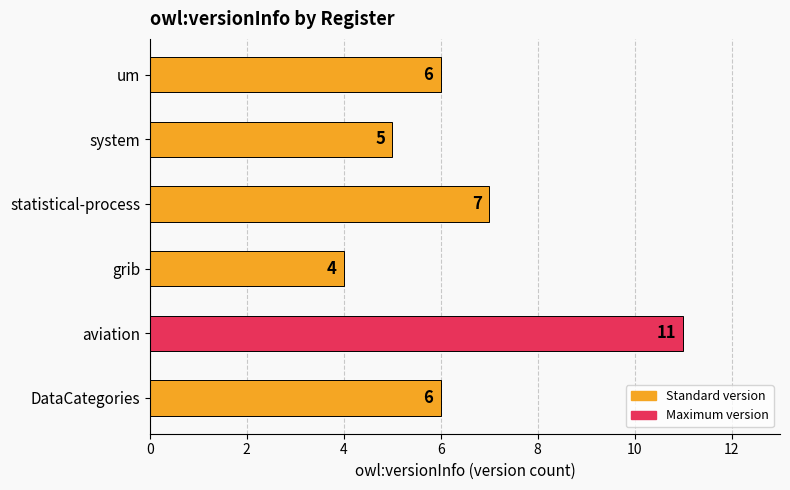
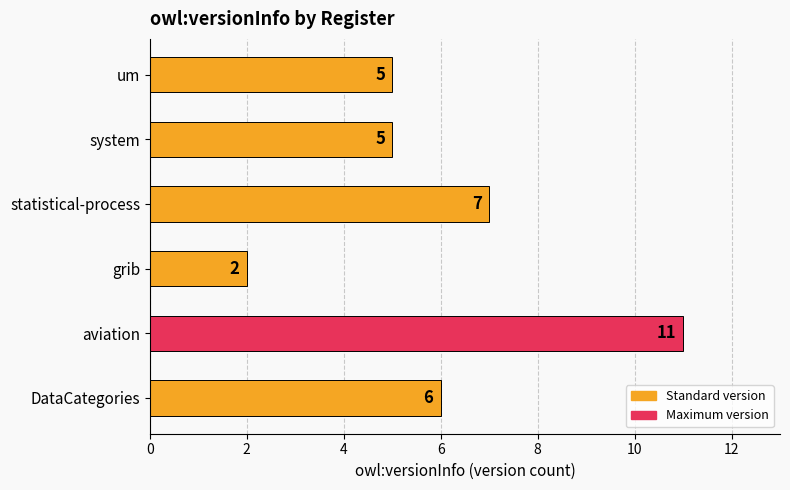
  {
-   "um": 6,
+   "um": 5,
    "system": 5,
    "statistical-process": 7,
-   "grib": 4,
+   "grib": 2,
    "aviation": 11,
    "DataCategories": 6
  }
